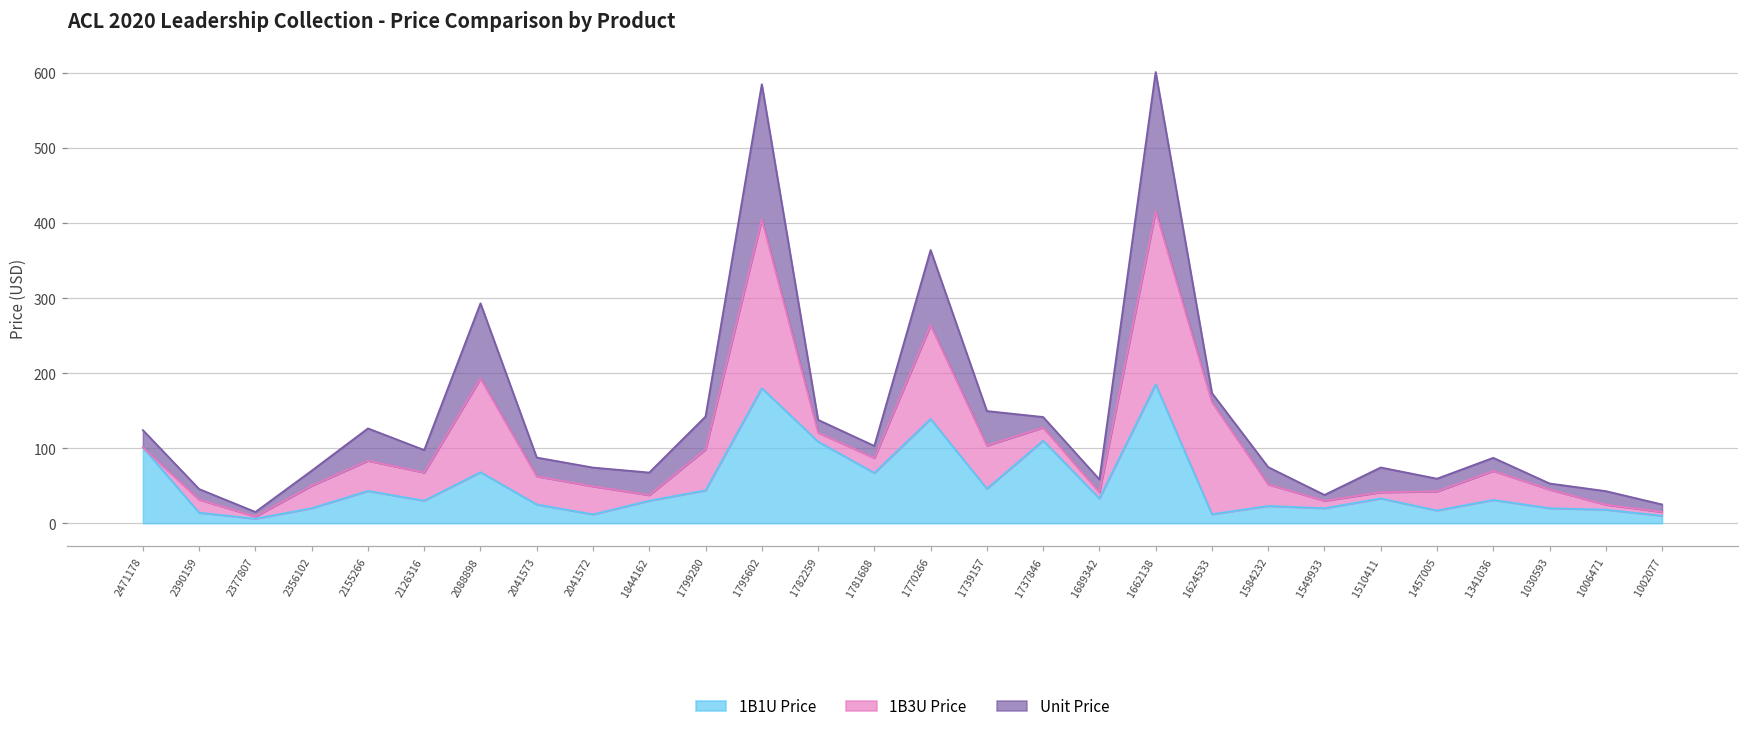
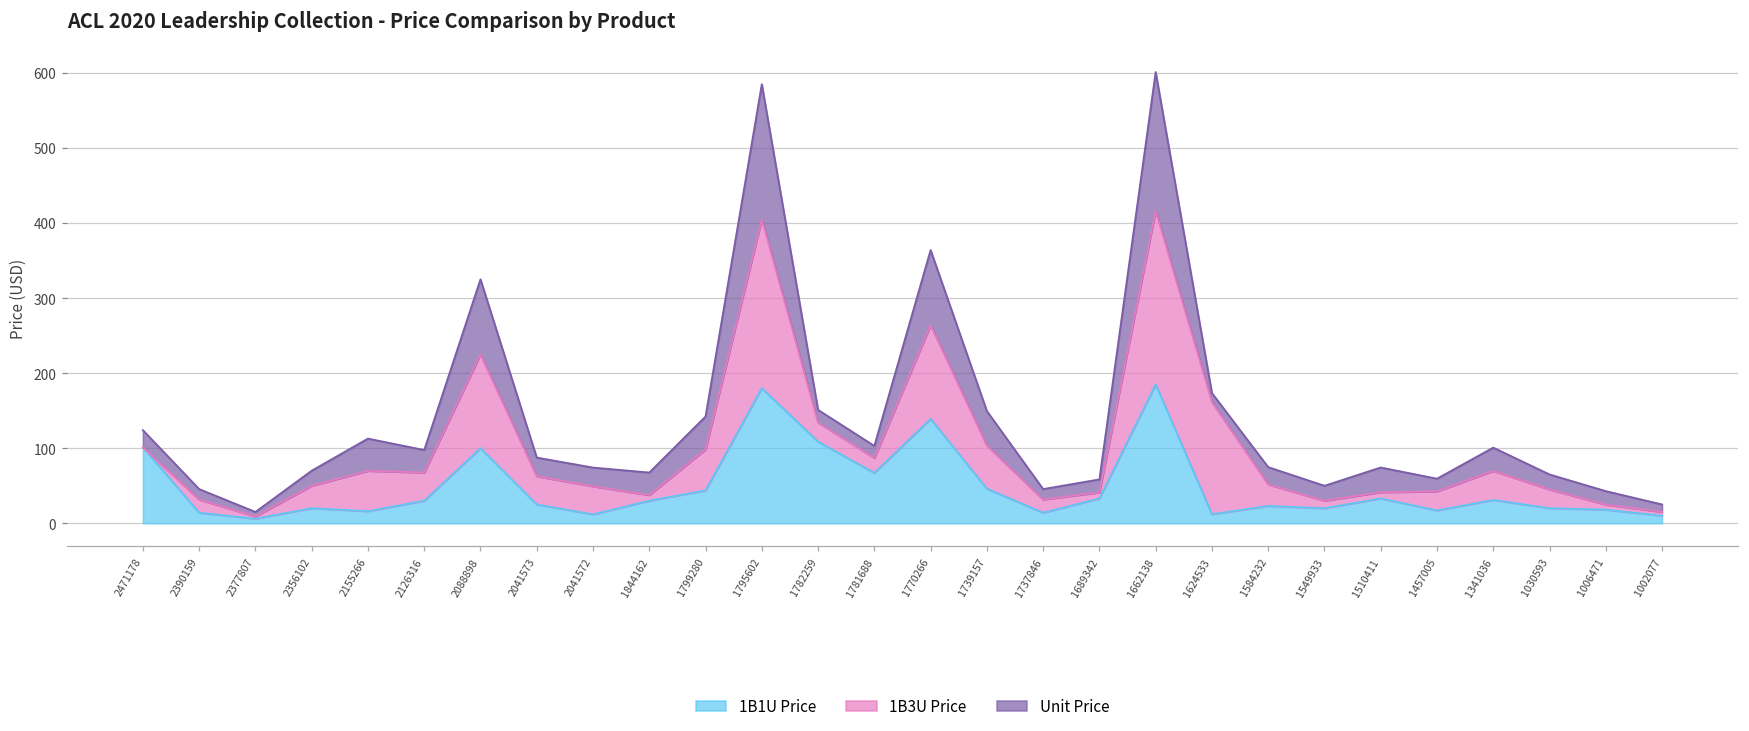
  {
    "1B1U Price": {
      "2390159": 10,
      "2356102": 20,
-     "2155266": 40,
+     "2155266": 20,
      "2126316": 30,
-     "2088898": 70,
+     "2088898": 100,
      "2041573": 20,
      "2041572": 10,
      "1844162": 30,
      "1799280": 40,
      "1795602": 180,
      "1782259": 110,
      "1781688": 70,
      "1770266": 140,
      "1739157": 50,
-     "1737846": 110,
+     "1737846": 10,
      "1689342": 30,
      "1662138": 190,
      "1624533": 10,
      "1584232": 20,
      "1549933": 20,
      "1510411": 30,
      "1457005": 20,
      "1341036": 30,
      "1030593": 20,
      "1006471": 20,
      "1002077": 10
    },
    "1B3U Price": {
      "2390159": 20,
      "2356102": 30,
-     "2155266": 40,
+     "2155266": 50,
      "2126316": 40,
      "2088898": 130,
      "2041573": 40,
      "2041572": 40,
      "1844162": 10,
      "1799280": 50,
      "1795602": 230,
-     "1782259": 10,
+     "1782259": 30,
      "1781688": 20,
      "1770266": 130,
      "1739157": 60,
      "1737846": 20,
      "1689342": 10,
      "1662138": 230,
      "1624533": 150,
      "1584232": 30,
      "1549933": 10,
      "1510411": 10,
      "1457005": 30,
      "1341036": 40,
      "1030593": 20,
      "1006471": 10,
      "1002077": 10
    },
    "Unit Price": {
      "2471178": 20,
      "2390159": 10,
      "2377807": 10,
      "2356102": 20,
      "2155266": 40,
      "2126316": 30,
      "2088898": 100,
      "2041573": 20,
      "2041572": 20,
      "1844162": 30,
      "1799280": 40,
      "1795602": 180,
      "1782259": 20,
      "1781688": 20,
      "1770266": 100,
      "1739157": 50,
      "1737846": 10,
      "1689342": 20,
      "1662138": 190,
      "1624533": 10,
      "1584232": 20,
-     "1549933": 10,
+     "1549933": 20,
      "1510411": 30,
      "1457005": 20,
-     "1341036": 20,
-     "1030593": 10,
+     "1341036": 30,
+     "1030593": 20,
      "1006471": 20,
      "1002077": 10
    }
  }
